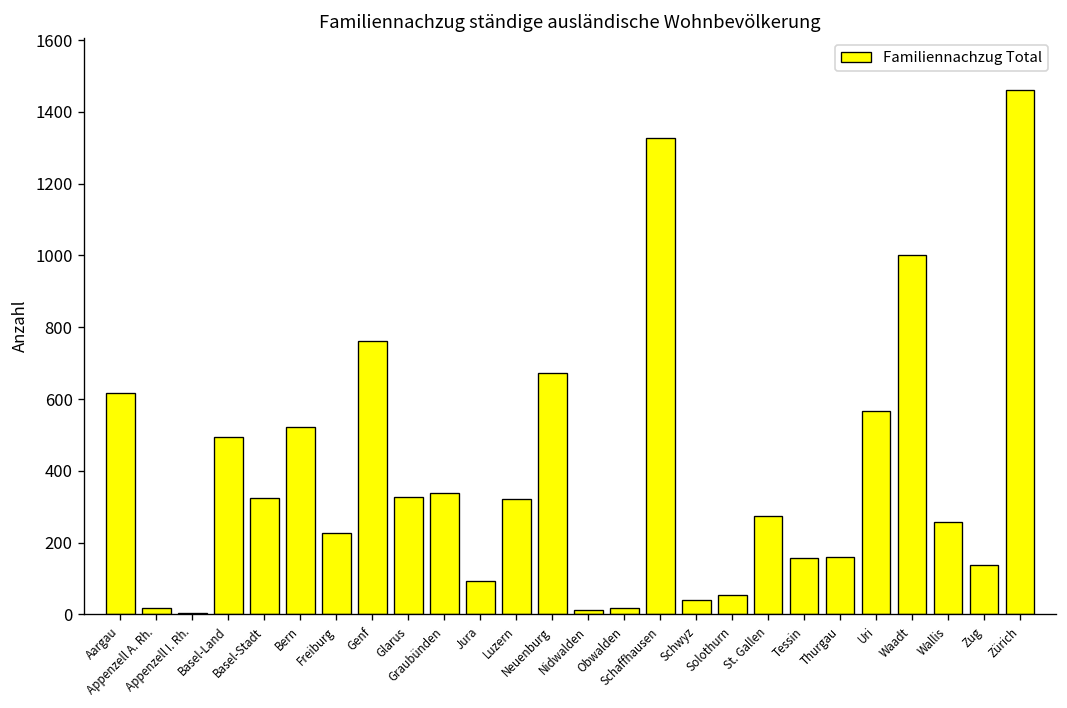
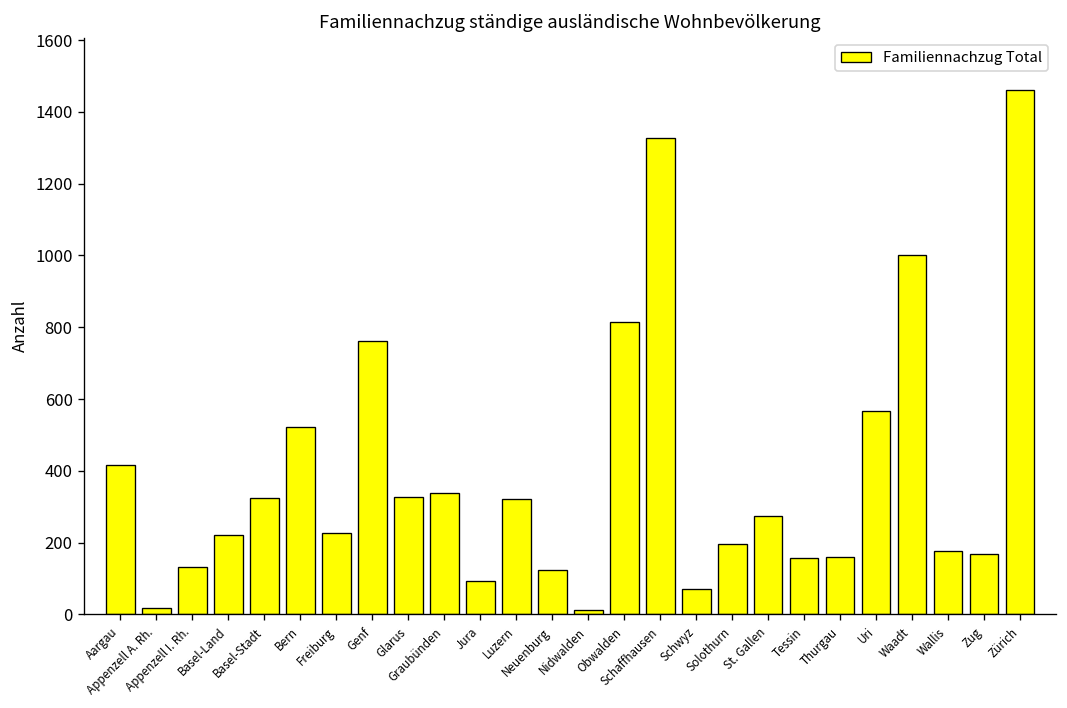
  {
-   "Aargau": 620,
+   "Aargau": 420,
    "Appenzell A. Rh.": 20,
-   "Appenzell I. Rh.": 10,
-   "Basel-Land": 490,
+   "Appenzell I. Rh.": 130,
+   "Basel-Land": 220,
    "Basel-Stadt": 320,
    "Bern": 520,
    "Freiburg": 230,
    "Genf": 760,
    "Glarus": 330,
    "Graubünden": 340,
    "Jura": 90,
    "Luzern": 320,
-   "Neuenburg": 670,
+   "Neuenburg": 120,
    "Nidwalden": 10,
-   "Obwalden": 20,
+   "Obwalden": 820,
    "Schaffhausen": 1330,
-   "Schwyz": 40,
-   "Solothurn": 50,
+   "Schwyz": 70,
+   "Solothurn": 200,
    "St. Gallen": 280,
    "Tessin": 160,
    "Thurgau": 160,
    "Uri": 570,
    "Waadt": 1000,
-   "Wallis": 260,
-   "Zug": 140,
+   "Wallis": 180,
+   "Zug": 170,
    "Zürich": 1460
  }
